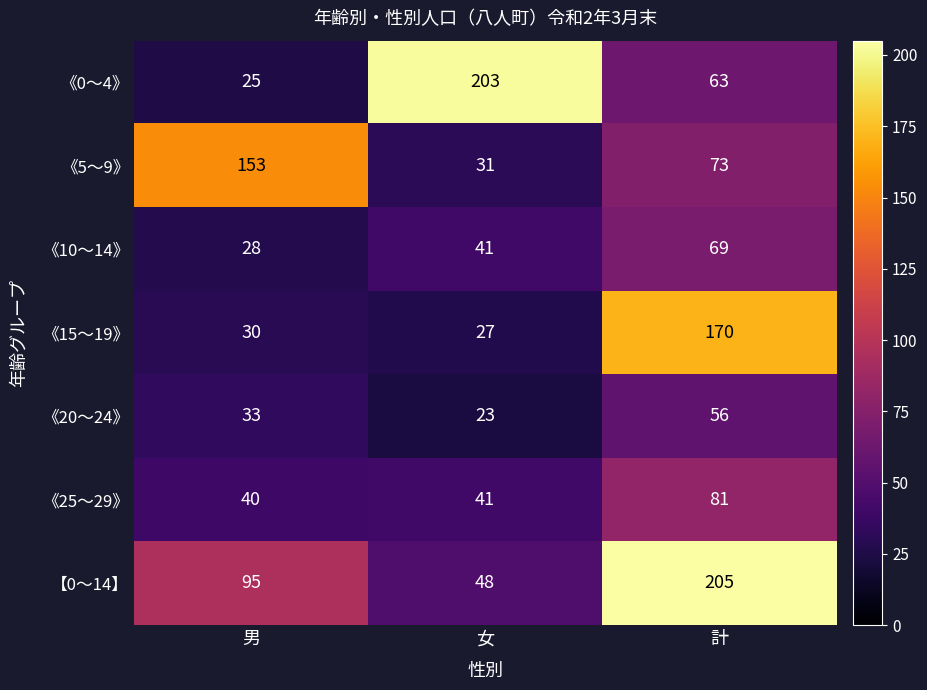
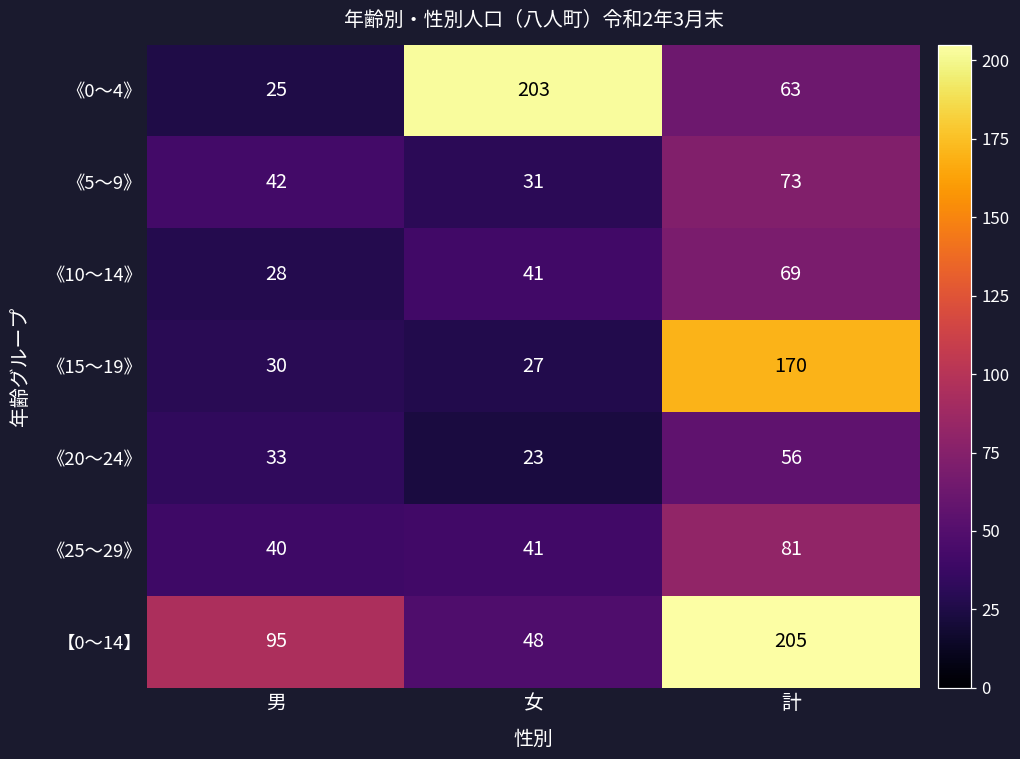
  {
    "《0～4》": {
      "男": 25,
      "女": 203,
      "計": 63
    },
    "《5～9》": {
-     "男": 153,
+     "男": 42,
      "女": 31,
      "計": 73
    },
    "《10～14》": {
      "男": 28,
      "女": 41,
      "計": 69
    },
    "《15～19》": {
      "男": 30,
      "女": 27,
      "計": 170
    },
    "《20～24》": {
      "男": 33,
      "女": 23,
      "計": 56
    },
    "《25～29》": {
      "男": 40,
      "女": 41,
      "計": 81
    },
    "【0～14】": {
      "男": 95,
      "女": 48,
      "計": 205
    }
  }
